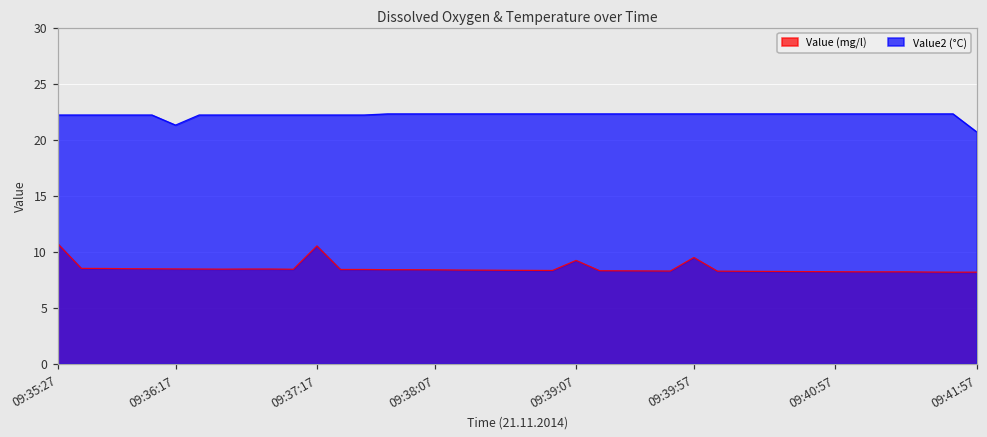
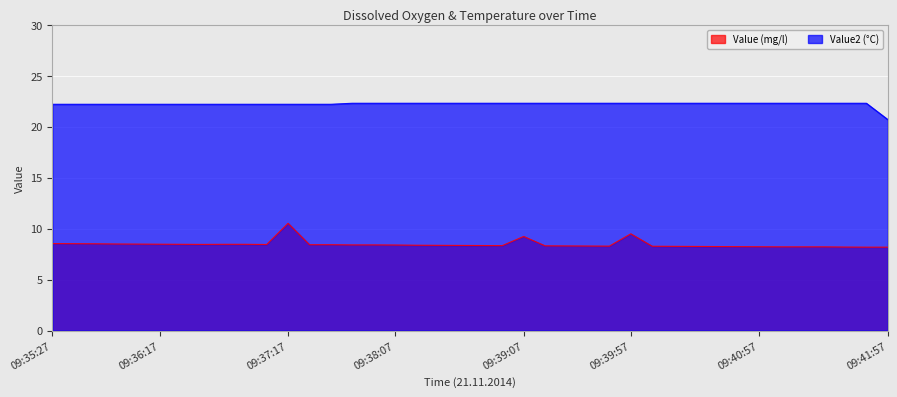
  {
    "Value (mg/l)": {
-     "09:35:27": 10.7,
+     "09:35:27": 8.5,
      "09:36:17": 8.5,
      "09:37:17": 10.5,
      "09:38:07": 8.4,
      "09:39:07": 9.2,
      "09:39:57": 9.5,
      "09:40:57": 8.2,
      "09:41:57": 8.2
    },
    "Value2 (°C)": {
      "09:35:27": 22.2,
-     "09:36:17": 21.3,
+     "09:36:17": 22.2,
      "09:37:17": 22.2,
      "09:38:07": 22.3,
      "09:39:07": 22.3,
      "09:39:57": 22.3,
      "09:40:57": 22.3,
      "09:41:57": 20.7
    }
  }
